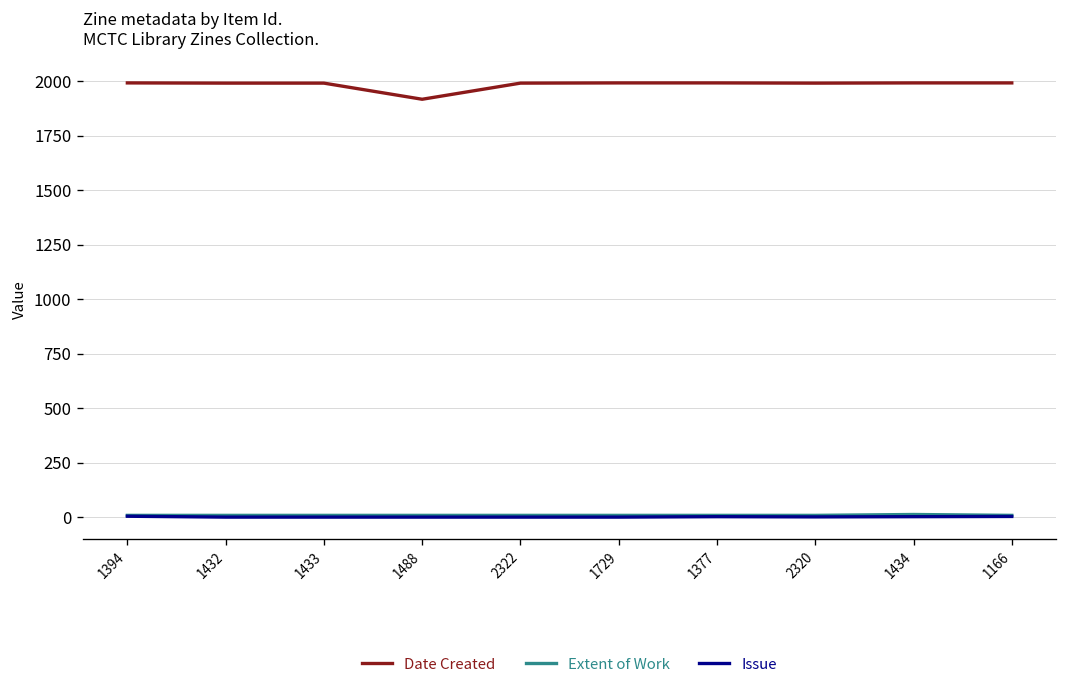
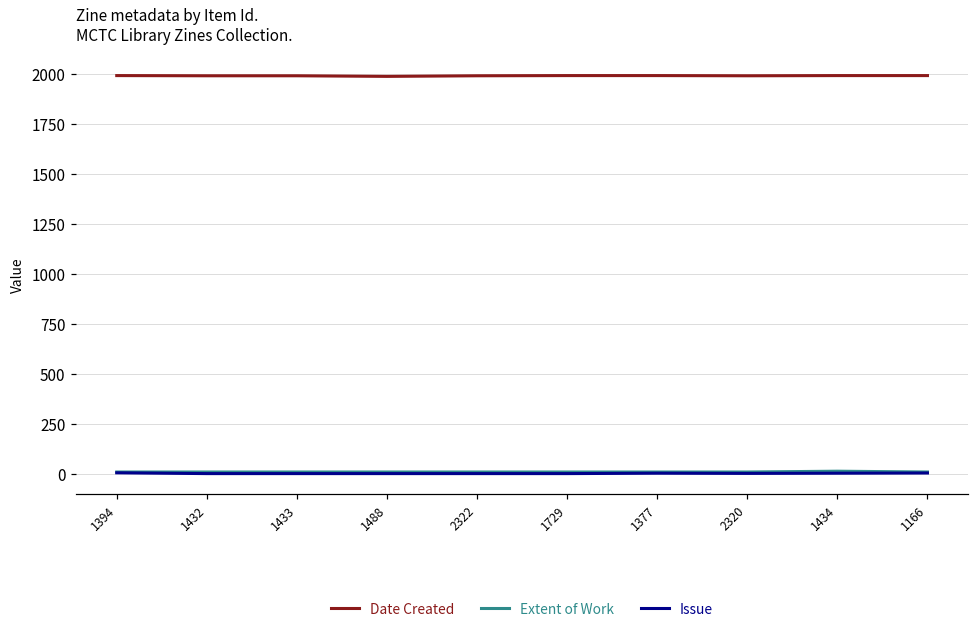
  {
    "Date Created": {
      "1394": 1990,
      "1432": 1990,
      "1433": 1990,
-     "1488": 1920,
+     "1488": 1990,
      "2322": 1990,
      "1729": 1990,
      "1377": 1990,
      "2320": 1990,
      "1434": 1990,
      "1166": 1990
    }
  }
